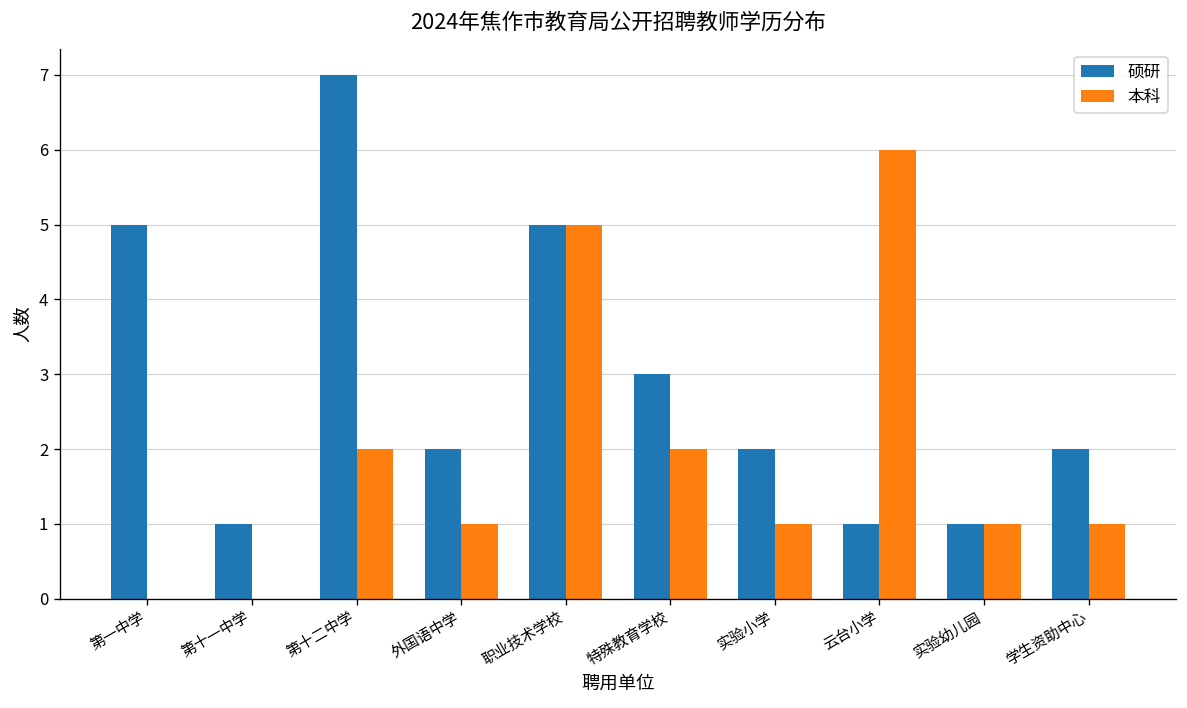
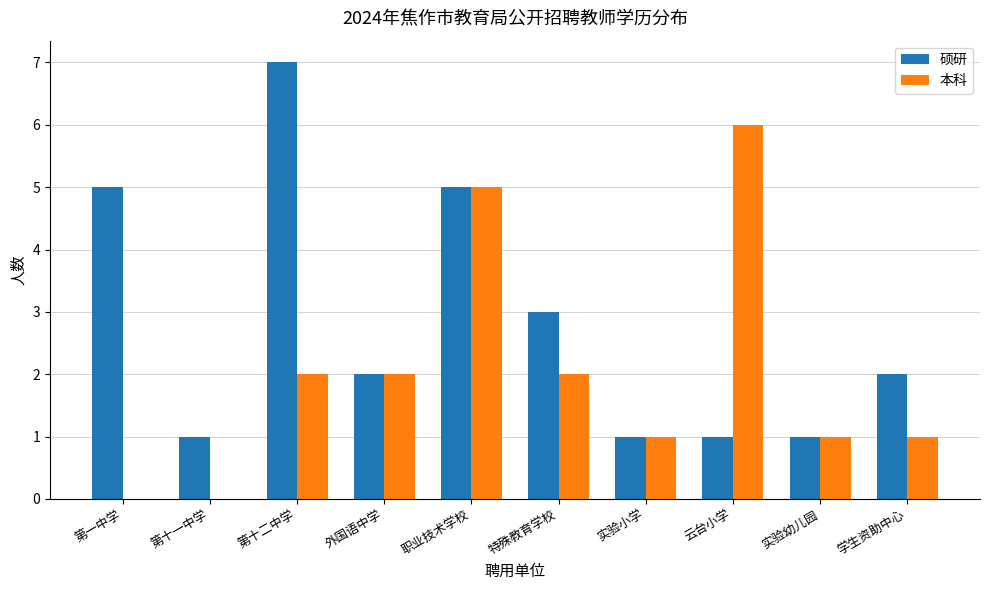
  {
    "硕研": {
      "第一中学": 5,
      "第十一中学": 1,
      "第十二中学": 7,
      "外国语中学": 2,
      "职业技术学校": 5,
      "特殊教育学校": 3,
-     "实验小学": 2,
+     "实验小学": 1,
      "云台小学": 1,
      "实验幼儿园": 1,
      "学生资助中心": 2
    },
    "本科": {
      "第一中学": 0,
      "第十一中学": 0,
      "第十二中学": 2,
-     "外国语中学": 1,
+     "外国语中学": 2,
      "职业技术学校": 5,
      "特殊教育学校": 2,
      "实验小学": 1,
      "云台小学": 6,
      "实验幼儿园": 1,
      "学生资助中心": 1
    }
  }
